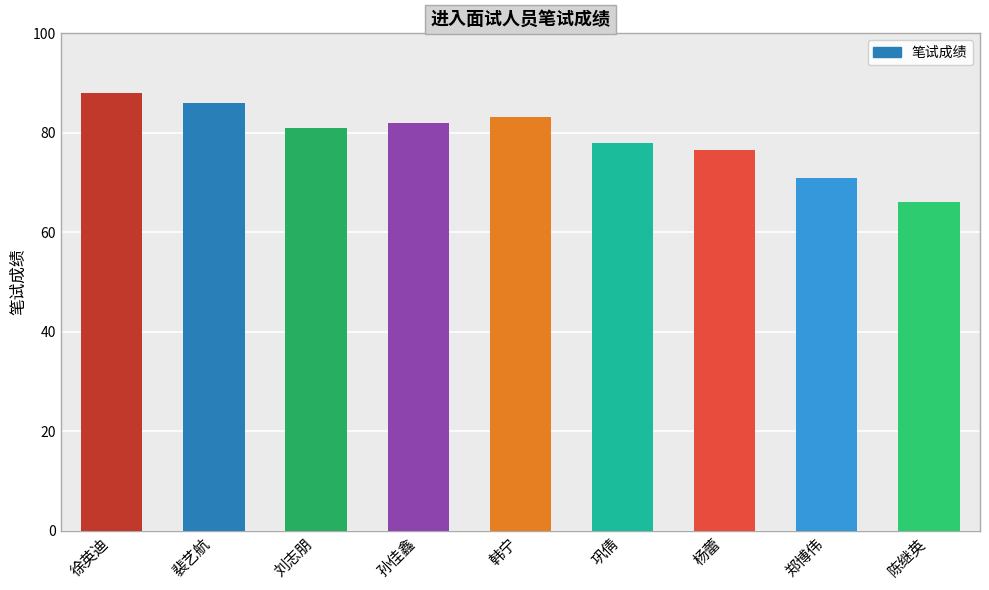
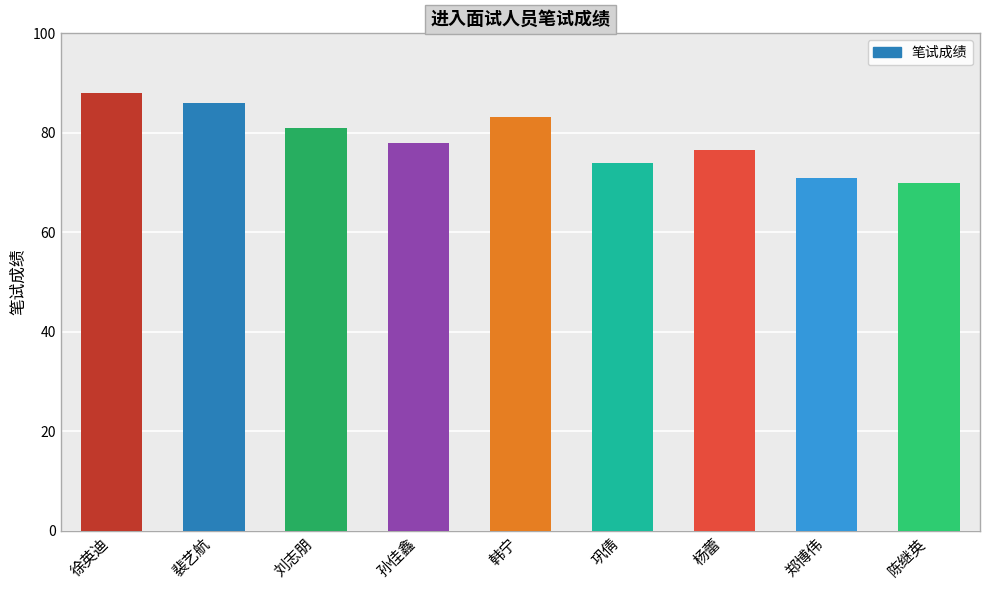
  {
    "徐英迪": 88,
    "裴艺航": 86,
    "刘志朋": 81,
-   "孙佳鑫": 82,
+   "孙佳鑫": 78,
    "韩宁": 83,
-   "巩倩": 78,
+   "巩倩": 74,
    "杨蕾": 77,
    "郑博伟": 71,
-   "陈继英": 66
+   "陈继英": 70
  }
